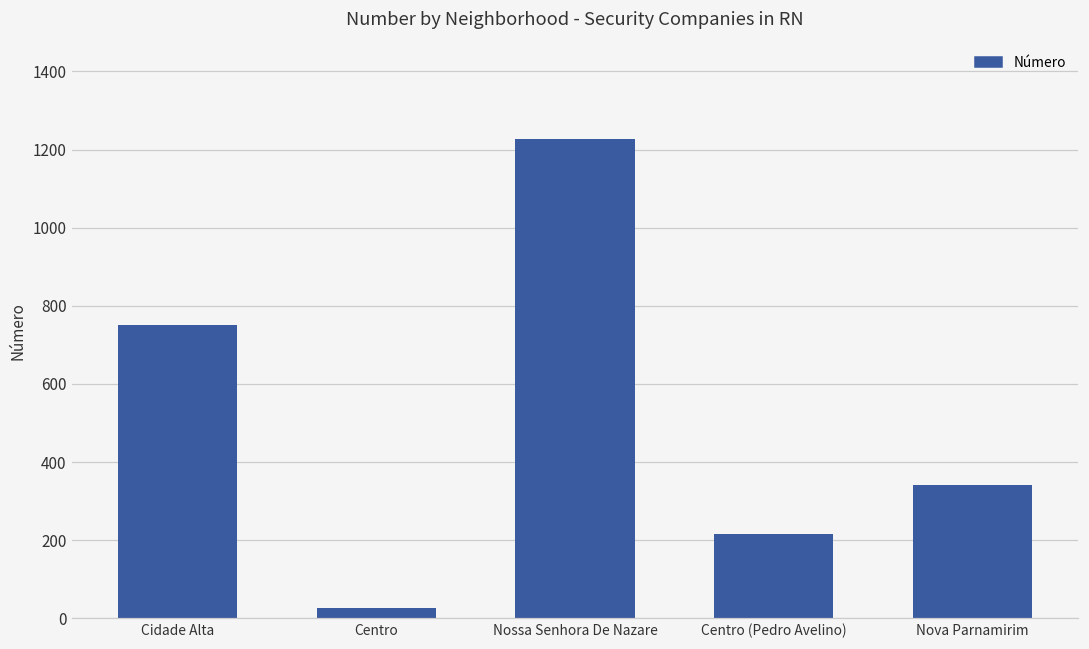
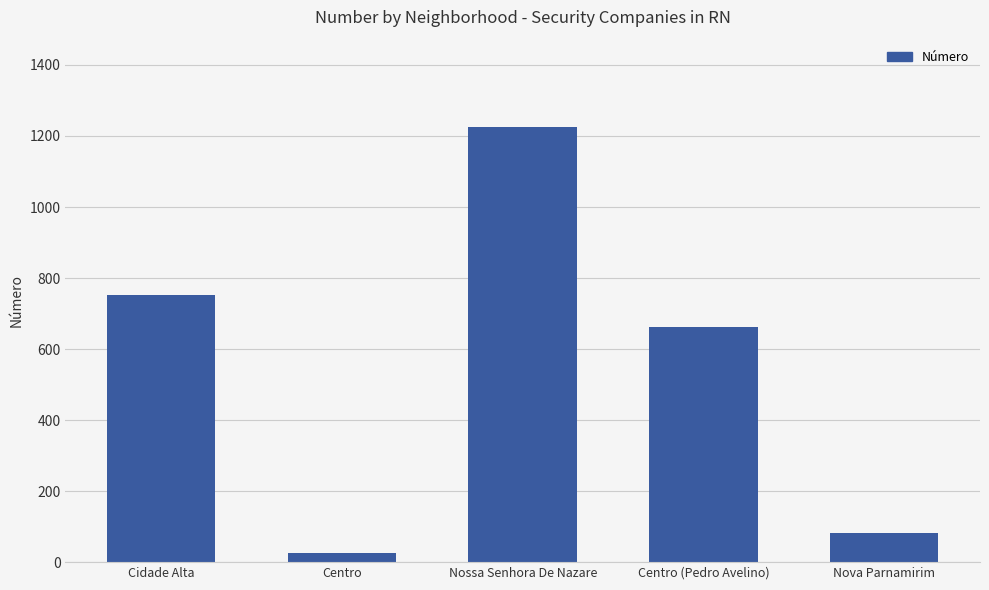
  {
    "Cidade Alta": 750,
    "Centro": 30,
    "Nossa Senhora De Nazare": 1230,
-   "Centro (Pedro Avelino)": 220,
-   "Nova Parnamirim": 340
+   "Centro (Pedro Avelino)": 660,
+   "Nova Parnamirim": 80
  }
